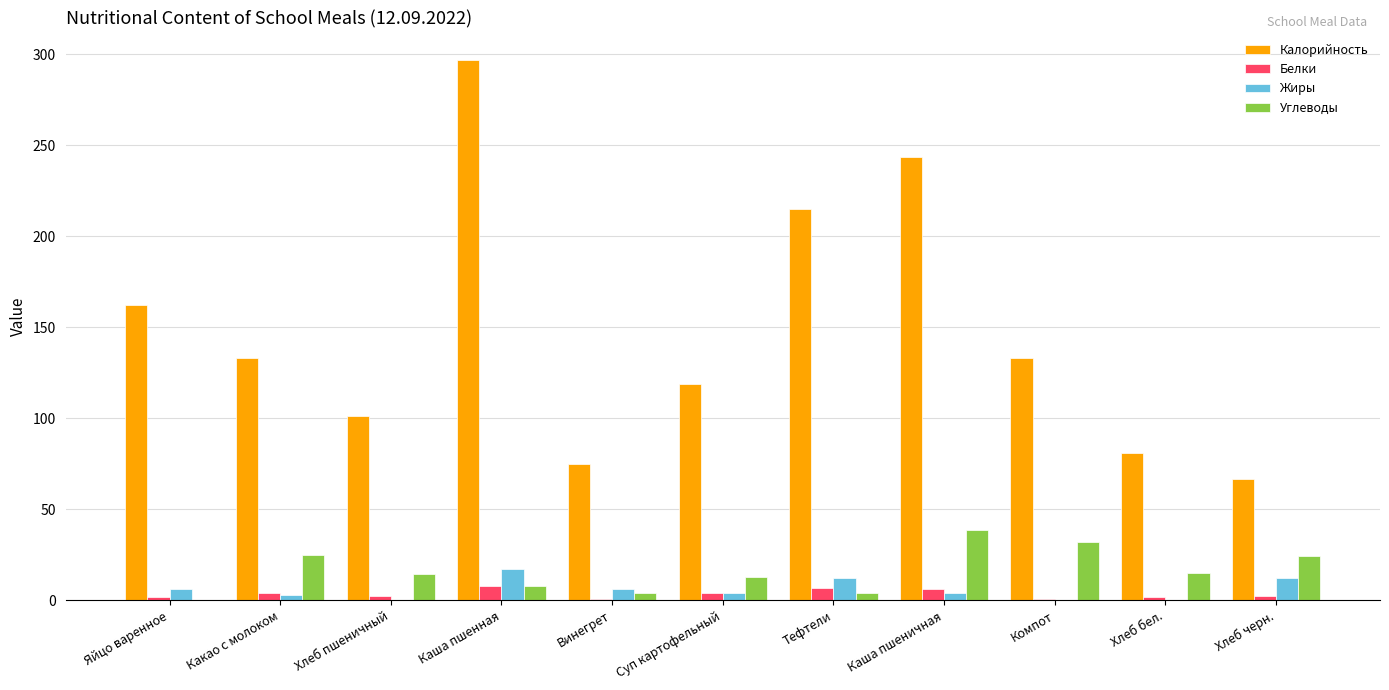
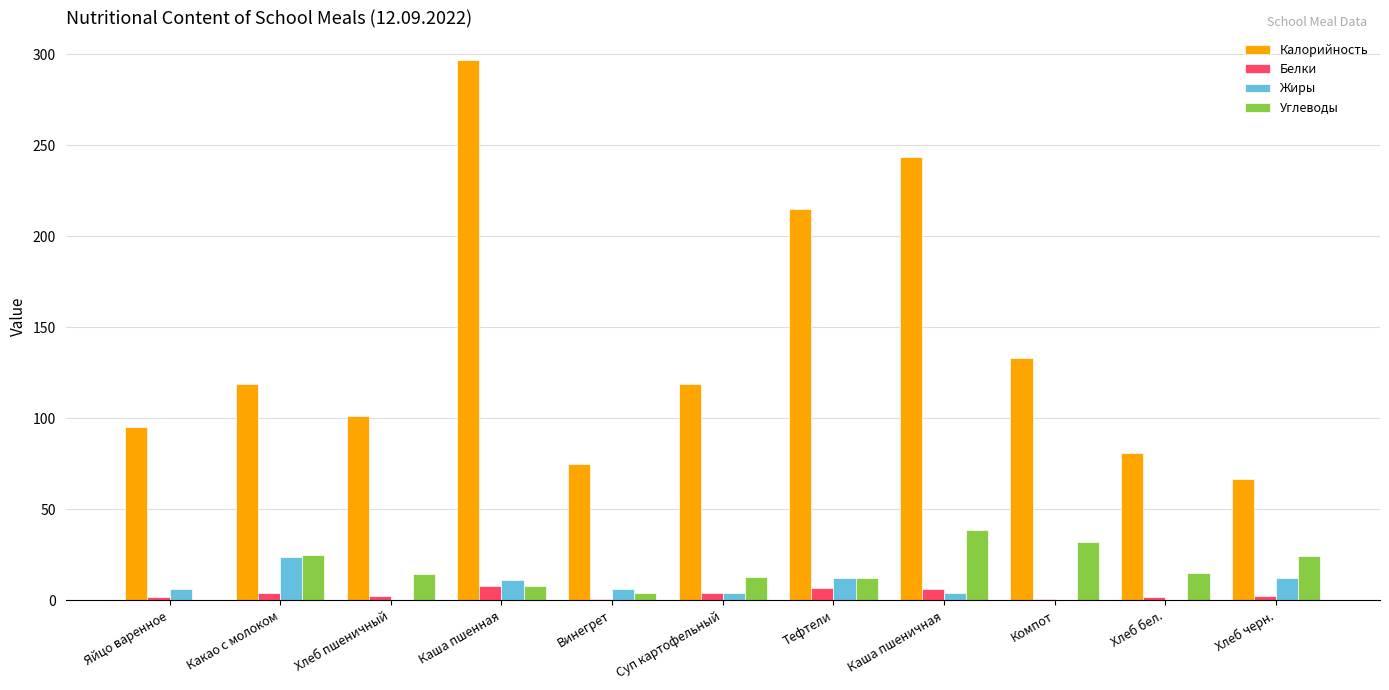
  {
    "Калорийность": {
-     "Яйцо варенное": 162,
-     "Какао с молоком": 133,
+     "Яйцо варенное": 95,
+     "Какао с молоком": 119,
      "Хлеб пшеничный": 101,
      "Каша пшенная": 297,
      "Винегрет": 75,
      "Суп картофельный": 119,
      "Тефтели": 215,
      "Каша пшеничная": 244,
      "Компот": 133,
      "Хлеб бел.": 81,
      "Хлеб черн.": 67
    },
    "Белки": {
      "Яйцо варенное": 2,
      "Какао с молоком": 4,
      "Хлеб пшеничный": 2,
      "Каша пшенная": 8,
      "Суп картофельный": 4,
      "Тефтели": 7,
      "Каша пшеничная": 6,
      "Хлеб бел.": 2,
      "Хлеб черн.": 2
    },
    "Жиры": {
      "Яйцо варенное": 6,
-     "Какао с молоком": 3,
-     "Каша пшенная": 17,
+     "Какао с молоком": 24,
+     "Каша пшенная": 11,
      "Винегрет": 6,
      "Суп картофельный": 4,
      "Тефтели": 12,
      "Каша пшеничная": 4,
      "Компот": 0,
      "Хлеб бел.": 0,
      "Хлеб черн.": 12
    },
    "Углеводы": {
      "Яйцо варенное": 0,
      "Какао с молоком": 25,
      "Хлеб пшеничный": 15,
      "Каша пшенная": 8,
      "Винегрет": 4,
      "Суп картофельный": 13,
-     "Тефтели": 4,
+     "Тефтели": 13,
      "Каша пшеничная": 39,
      "Компот": 32,
      "Хлеб бел.": 15,
      "Хлеб черн.": 24
    }
  }
